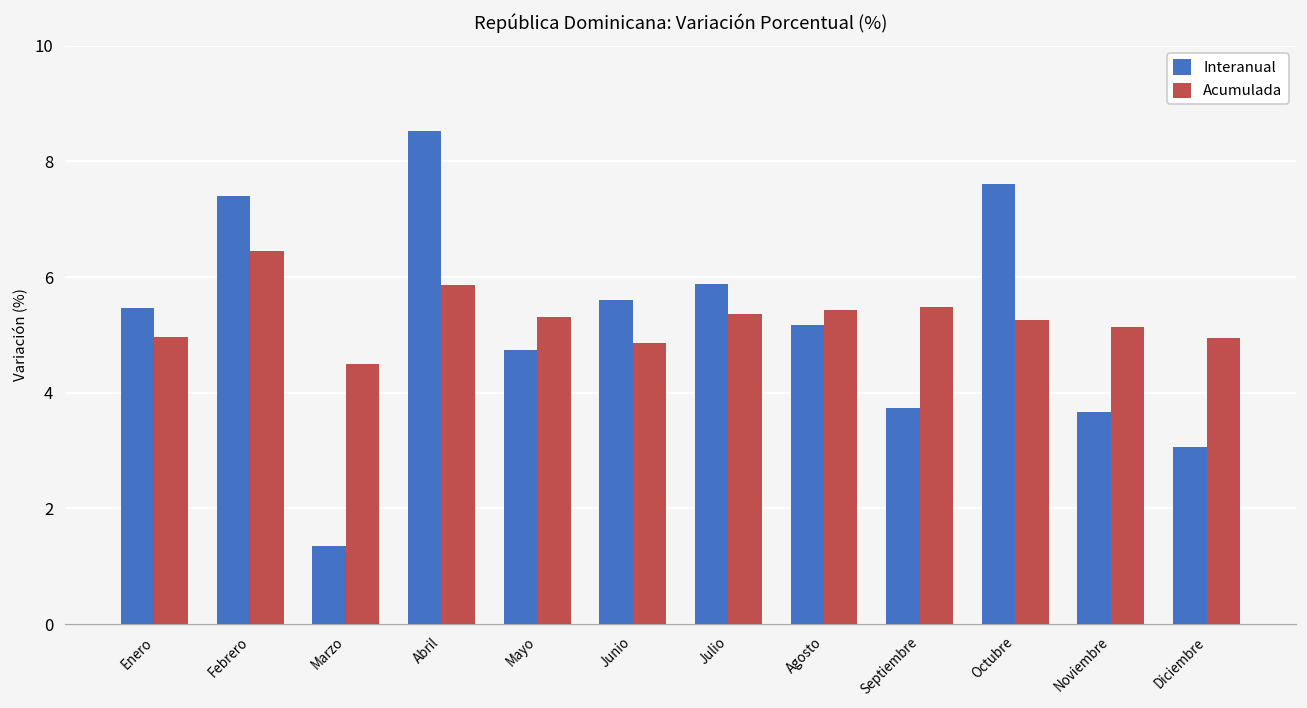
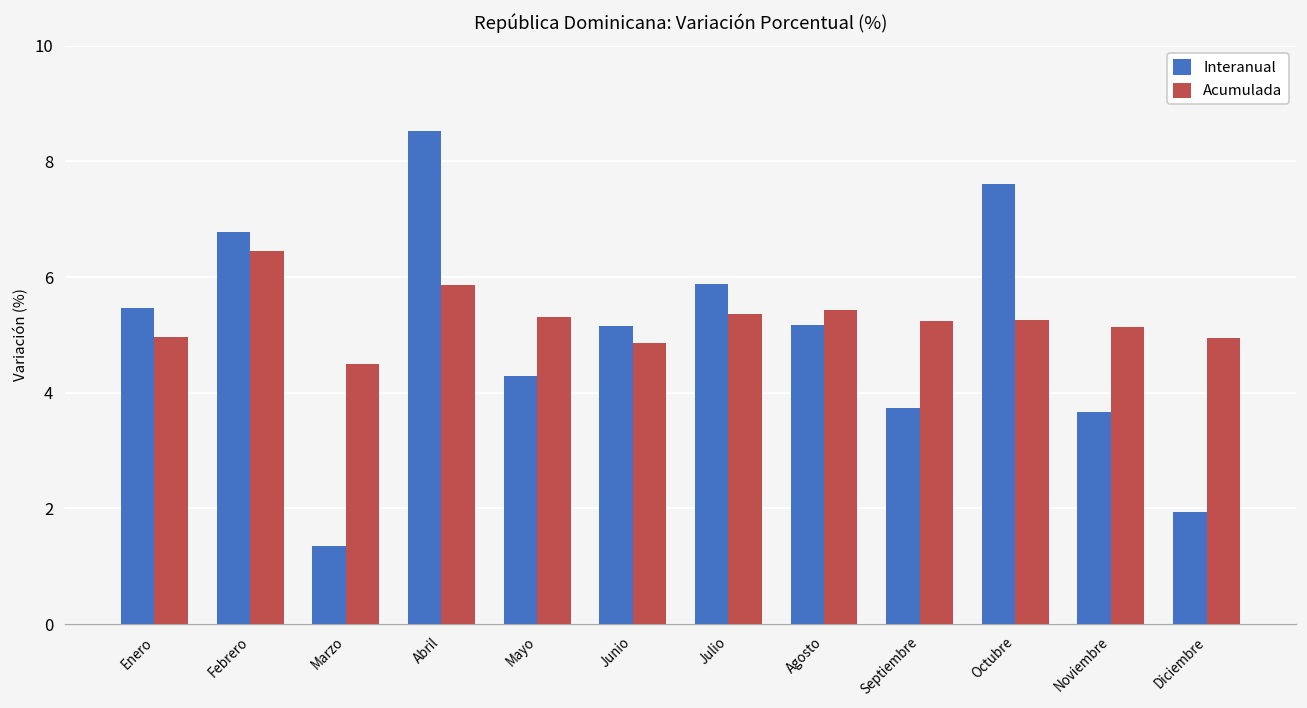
  {
    "Interanual": {
      "Enero": 5.5,
-     "Febrero": 7.4,
+     "Febrero": 6.8,
      "Marzo": 1.3,
      "Abril": 8.5,
-     "Mayo": 4.7,
-     "Junio": 5.6,
+     "Mayo": 4.3,
+     "Junio": 5.2,
      "Julio": 5.9,
      "Agosto": 5.2,
      "Septiembre": 3.7,
      "Octubre": 7.6,
      "Noviembre": 3.7,
-     "Diciembre": 3.1
+     "Diciembre": 1.9
    },
    "Acumulada": {
      "Enero": 5.0,
      "Febrero": 6.5,
      "Marzo": 4.5,
      "Abril": 5.9,
      "Mayo": 5.3,
      "Junio": 4.9,
      "Julio": 5.4,
      "Agosto": 5.4,
-     "Septiembre": 5.5,
+     "Septiembre": 5.2,
      "Octubre": 5.3,
      "Noviembre": 5.1,
      "Diciembre": 5.0
    }
  }
